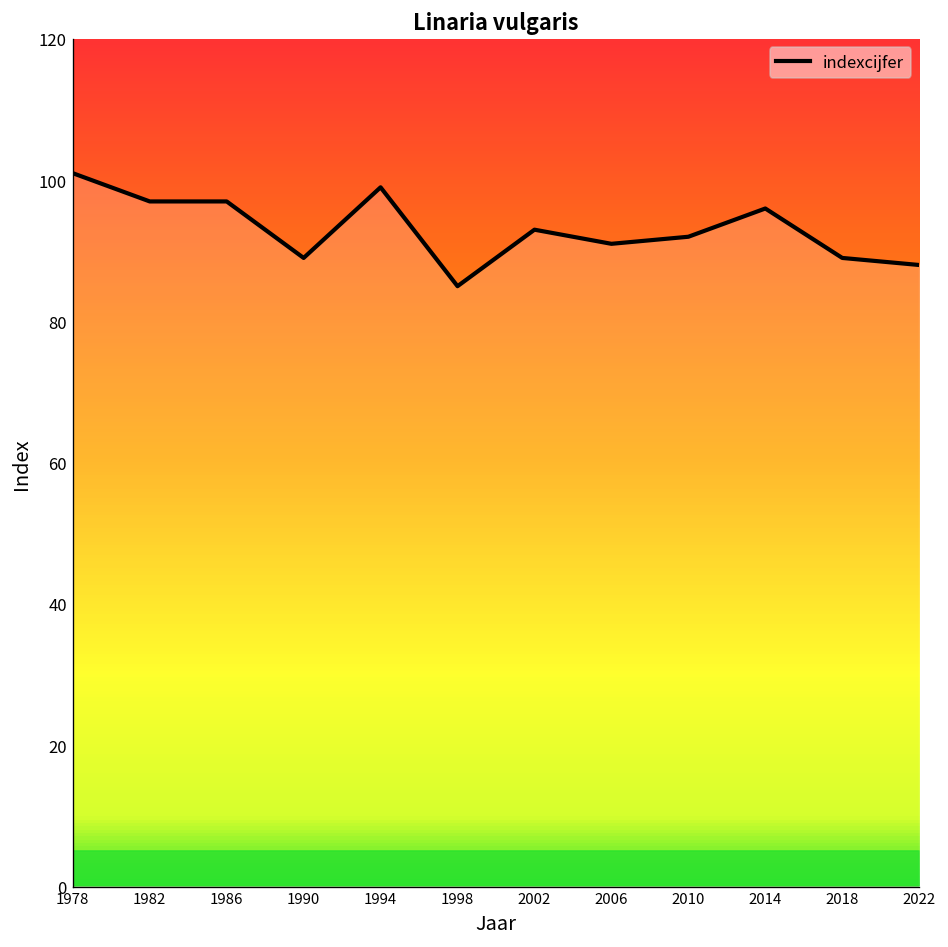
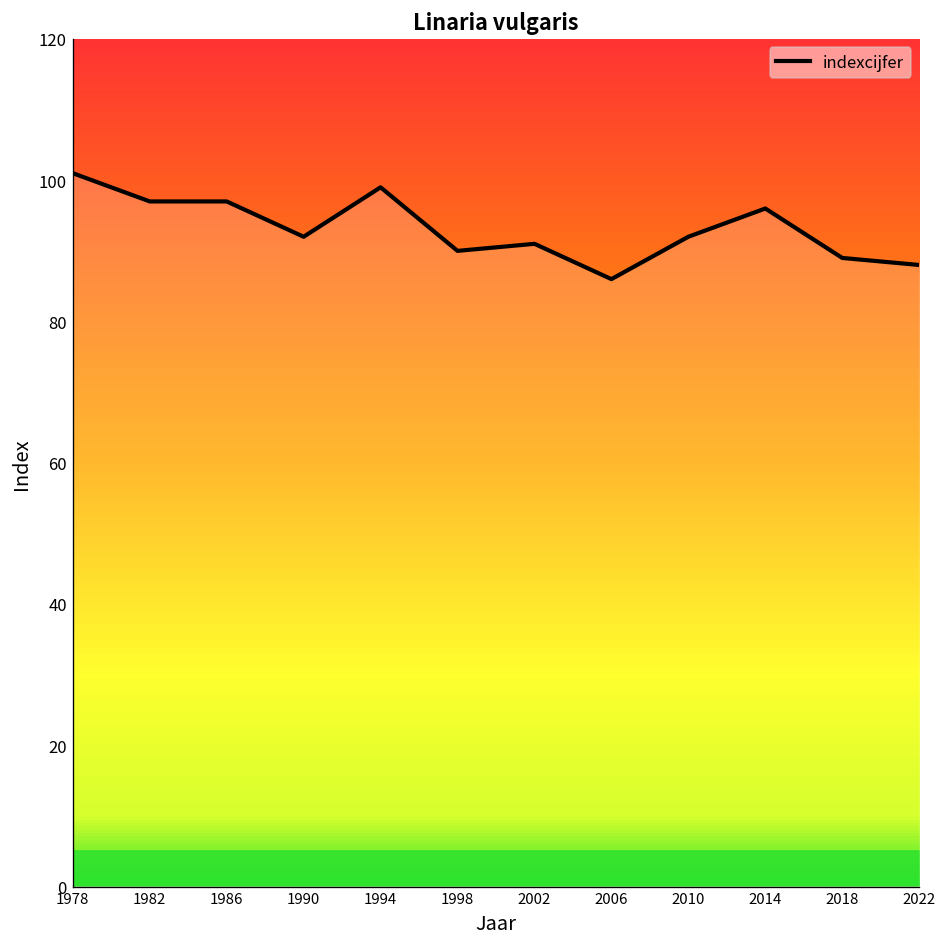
  {
    "indexcijfer": {
      "1978": 101,
      "1982": 97,
      "1986": 97,
-     "1990": 89,
+     "1990": 92,
      "1994": 99,
-     "1998": 85,
-     "2002": 93,
-     "2006": 91,
+     "1998": 90,
+     "2002": 91,
+     "2006": 86,
      "2010": 92,
      "2014": 96,
      "2018": 89,
      "2022": 88
    }
  }
